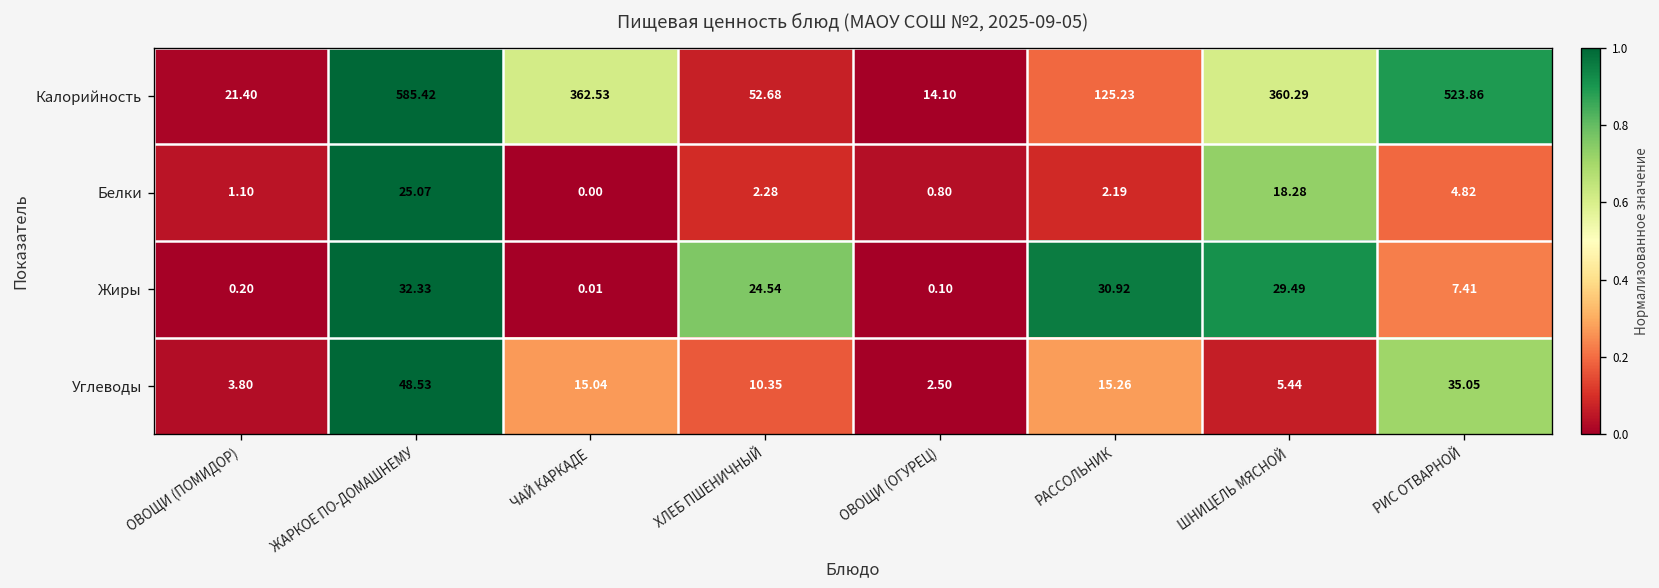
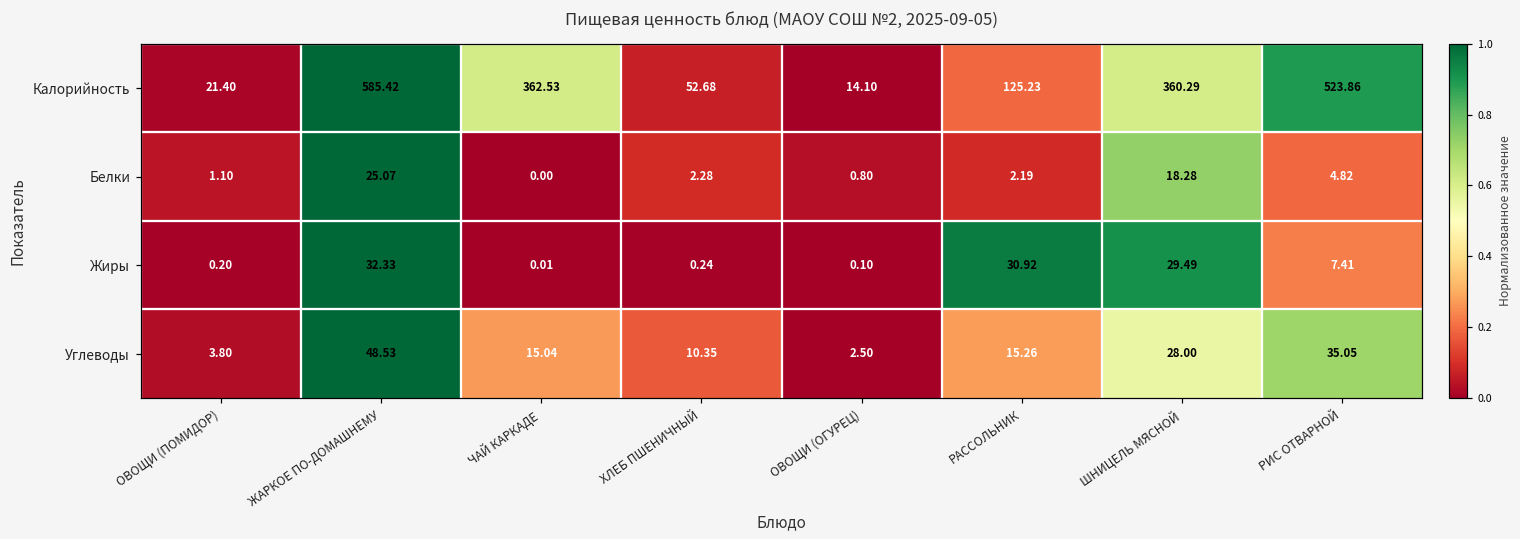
  {
    "Калорийность": {
      "ОВОЩИ (ПОМИДОР)": 21.40,
      "ЖАРКОЕ ПО-ДОМАШНЕМУ": 585.42,
      "ЧАЙ КАРКАДЕ": 362.53,
      "ХЛЕБ ПШЕНИЧНЫЙ": 52.68,
      "ОВОЩИ (ОГУРЕЦ)": 14.10,
      "РАССОЛЬНИК": 125.23,
      "ШНИЦЕЛЬ МЯСНОЙ": 360.29,
      "РИС ОТВАРНОЙ": 523.86
    },
    "Белки": {
      "ОВОЩИ (ПОМИДОР)": 1.10,
      "ЖАРКОЕ ПО-ДОМАШНЕМУ": 25.07,
      "ЧАЙ КАРКАДЕ": 0.00,
      "ХЛЕБ ПШЕНИЧНЫЙ": 2.28,
      "ОВОЩИ (ОГУРЕЦ)": 0.80,
      "РАССОЛЬНИК": 2.19,
      "ШНИЦЕЛЬ МЯСНОЙ": 18.28,
      "РИС ОТВАРНОЙ": 4.82
    },
    "Жиры": {
      "ОВОЩИ (ПОМИДОР)": 0.20,
      "ЖАРКОЕ ПО-ДОМАШНЕМУ": 32.33,
      "ЧАЙ КАРКАДЕ": 0.01,
-     "ХЛЕБ ПШЕНИЧНЫЙ": 24.54,
+     "ХЛЕБ ПШЕНИЧНЫЙ": 0.24,
      "ОВОЩИ (ОГУРЕЦ)": 0.10,
      "РАССОЛЬНИК": 30.92,
      "ШНИЦЕЛЬ МЯСНОЙ": 29.49,
      "РИС ОТВАРНОЙ": 7.41
    },
    "Углеводы": {
      "ОВОЩИ (ПОМИДОР)": 3.80,
      "ЖАРКОЕ ПО-ДОМАШНЕМУ": 48.53,
      "ЧАЙ КАРКАДЕ": 15.04,
      "ХЛЕБ ПШЕНИЧНЫЙ": 10.35,
      "ОВОЩИ (ОГУРЕЦ)": 2.50,
      "РАССОЛЬНИК": 15.26,
-     "ШНИЦЕЛЬ МЯСНОЙ": 5.44,
+     "ШНИЦЕЛЬ МЯСНОЙ": 28.00,
      "РИС ОТВАРНОЙ": 35.05
    }
  }
